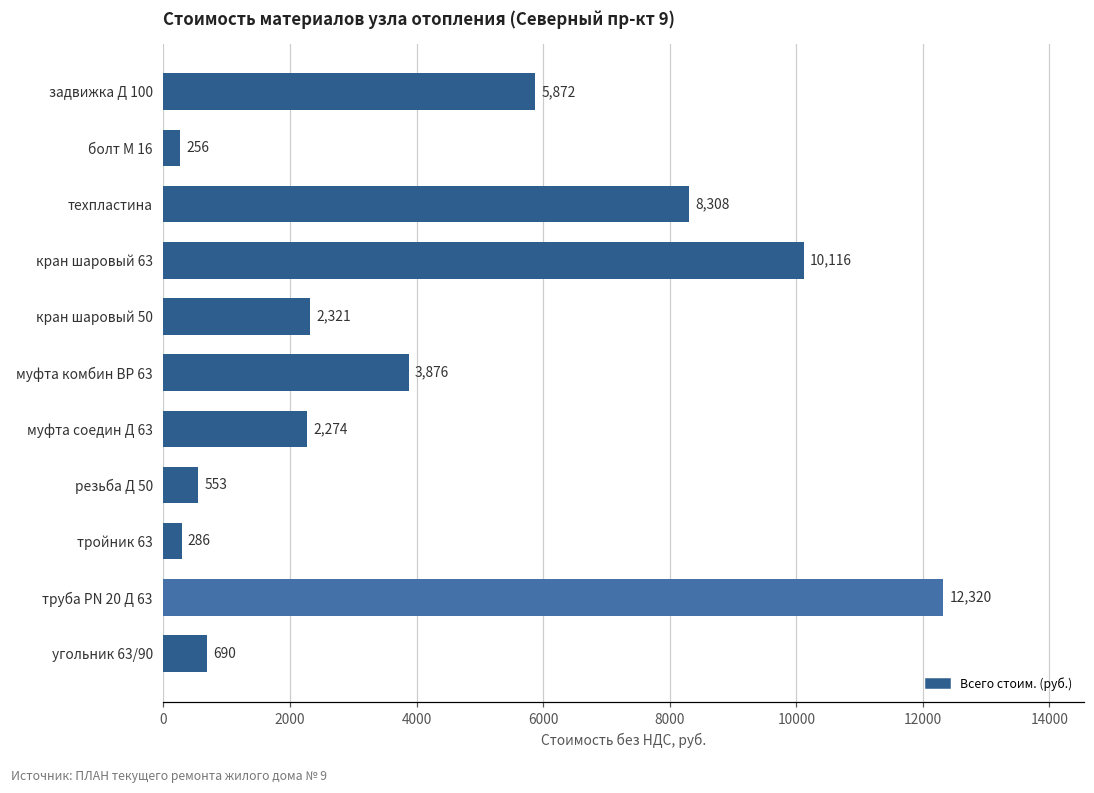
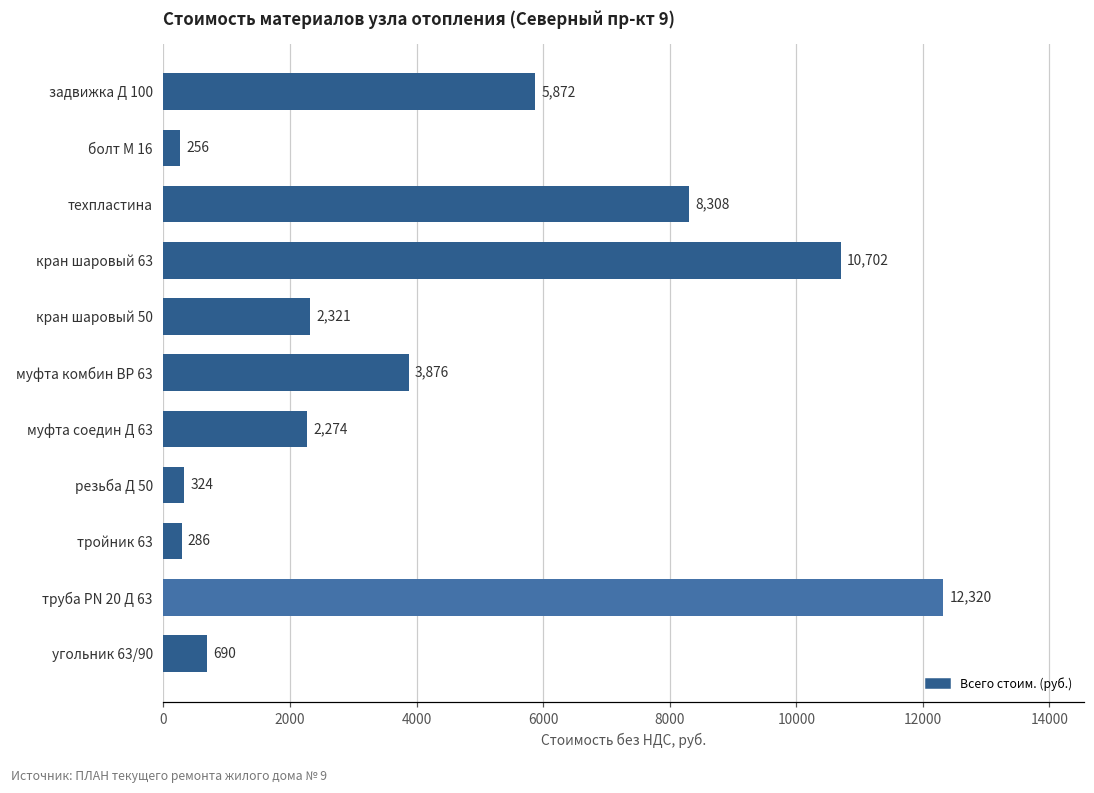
  {
    "задвижка Д 100": "5,872",
    "болт М 16": "256",
    "техпластина": "8,308",
-   "кран шаровый 63": "10,116",
+   "кран шаровый 63": "10,702",
    "кран шаровый 50": "2,321",
    "муфта комбин ВР 63": "3,876",
    "муфта соедин Д 63": "2,274",
-   "резьба Д 50": "553",
+   "резьба Д 50": "324",
    "тройник 63": "286",
    "труба PN 20 Д 63": "12,320",
    "угольник 63/90": "690"
  }
